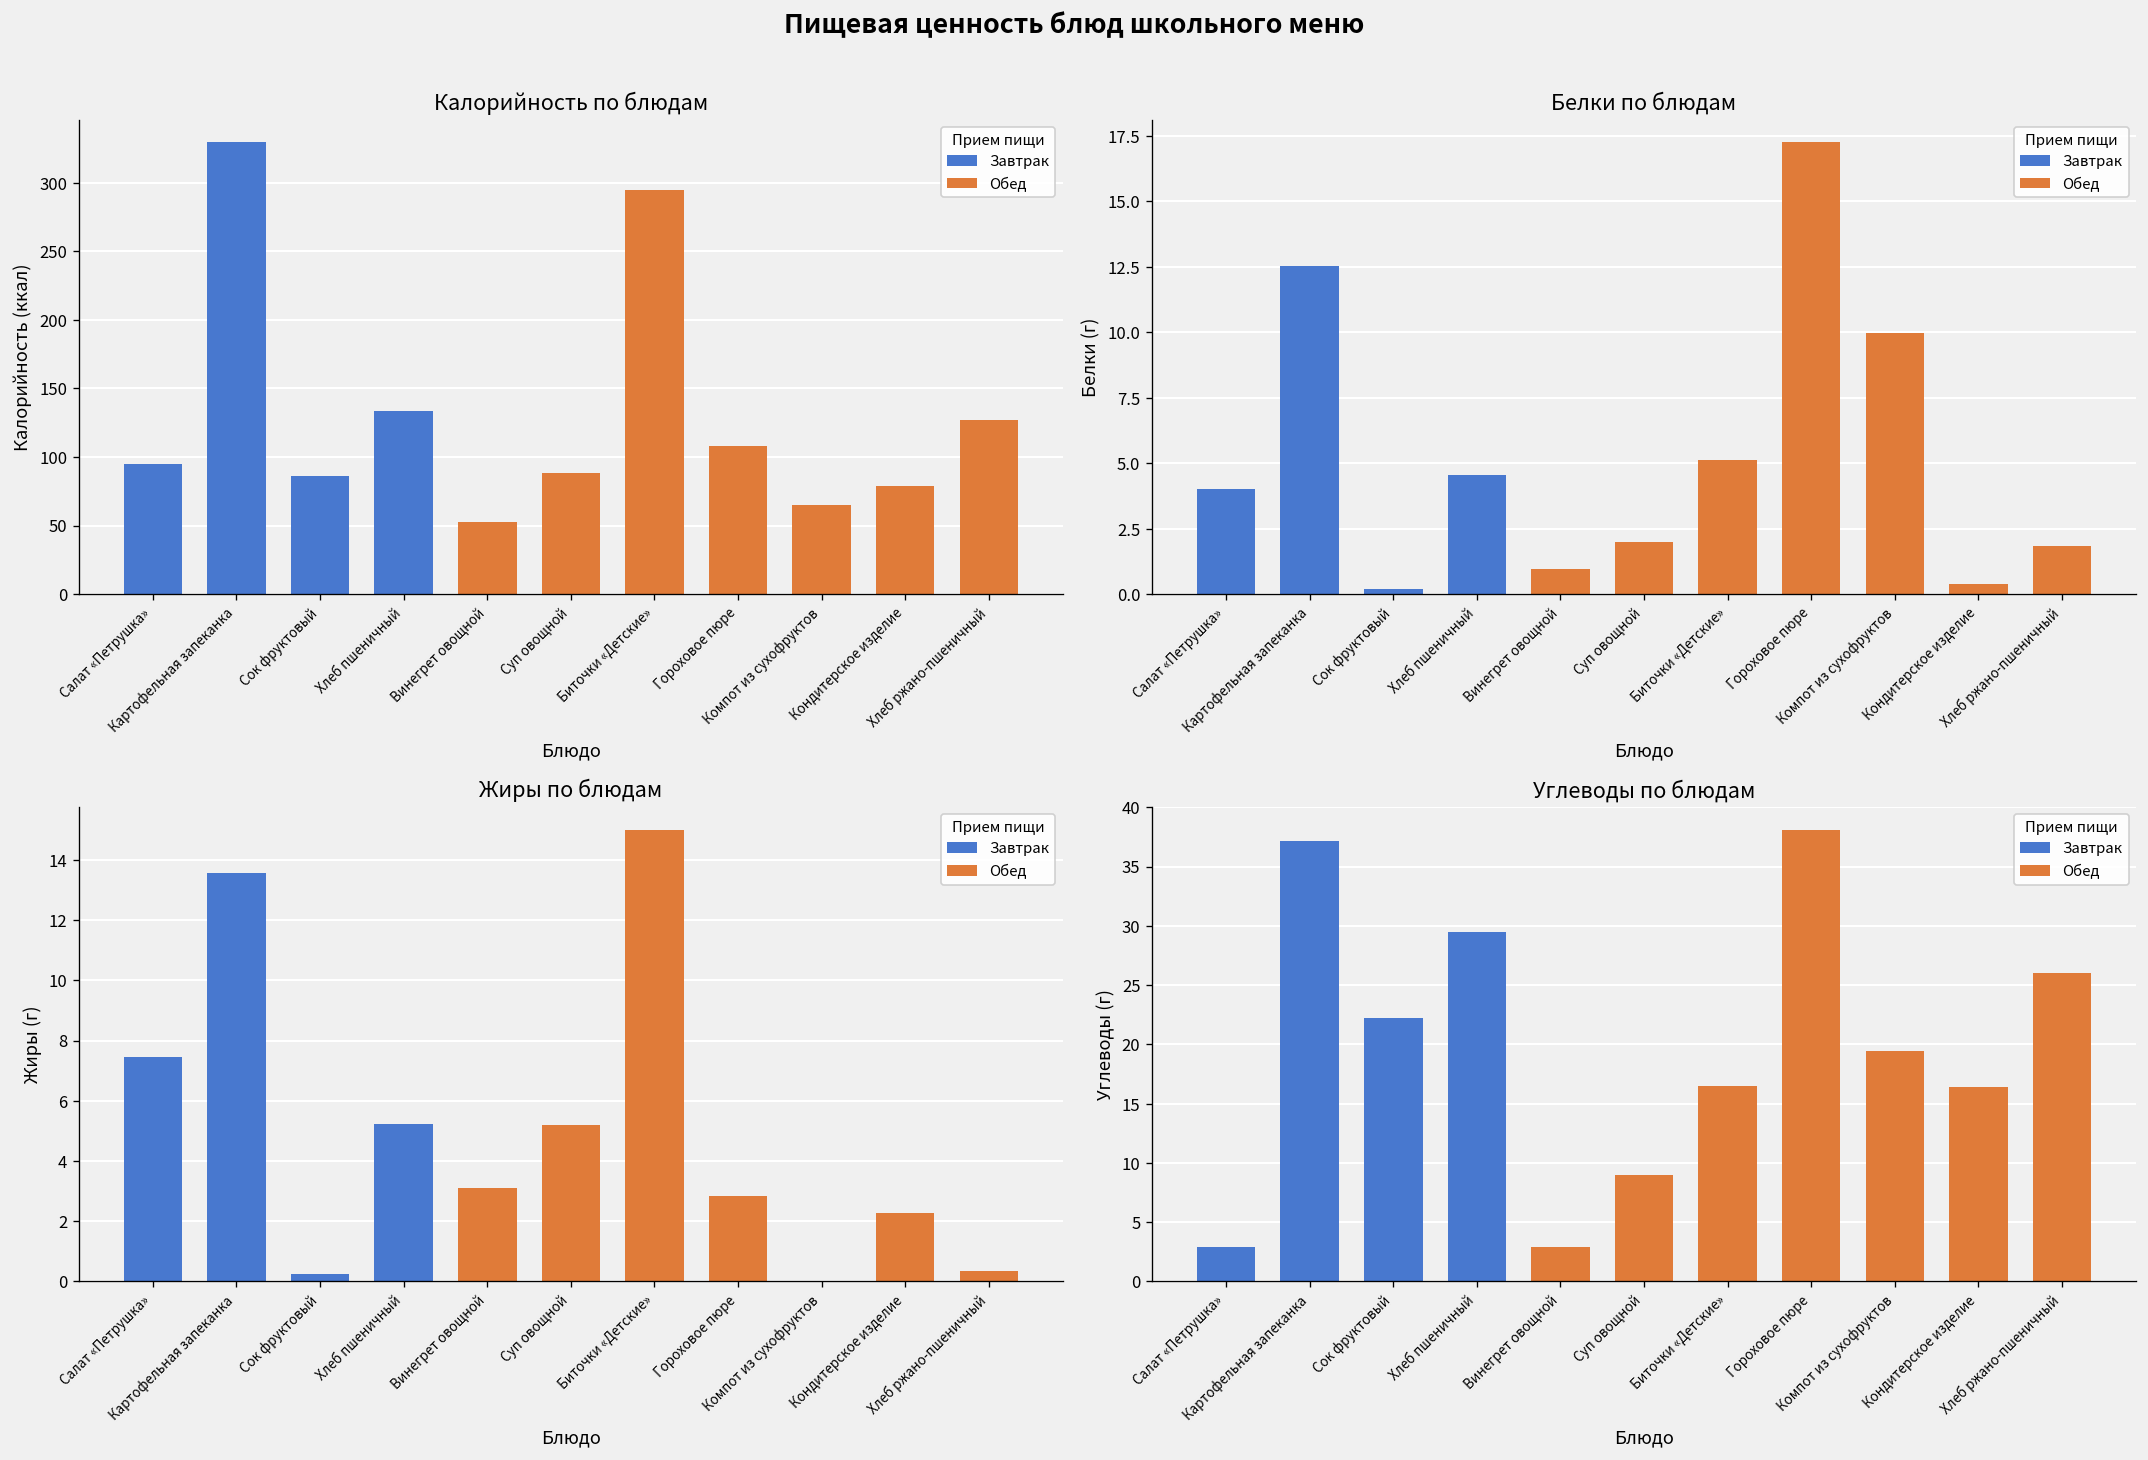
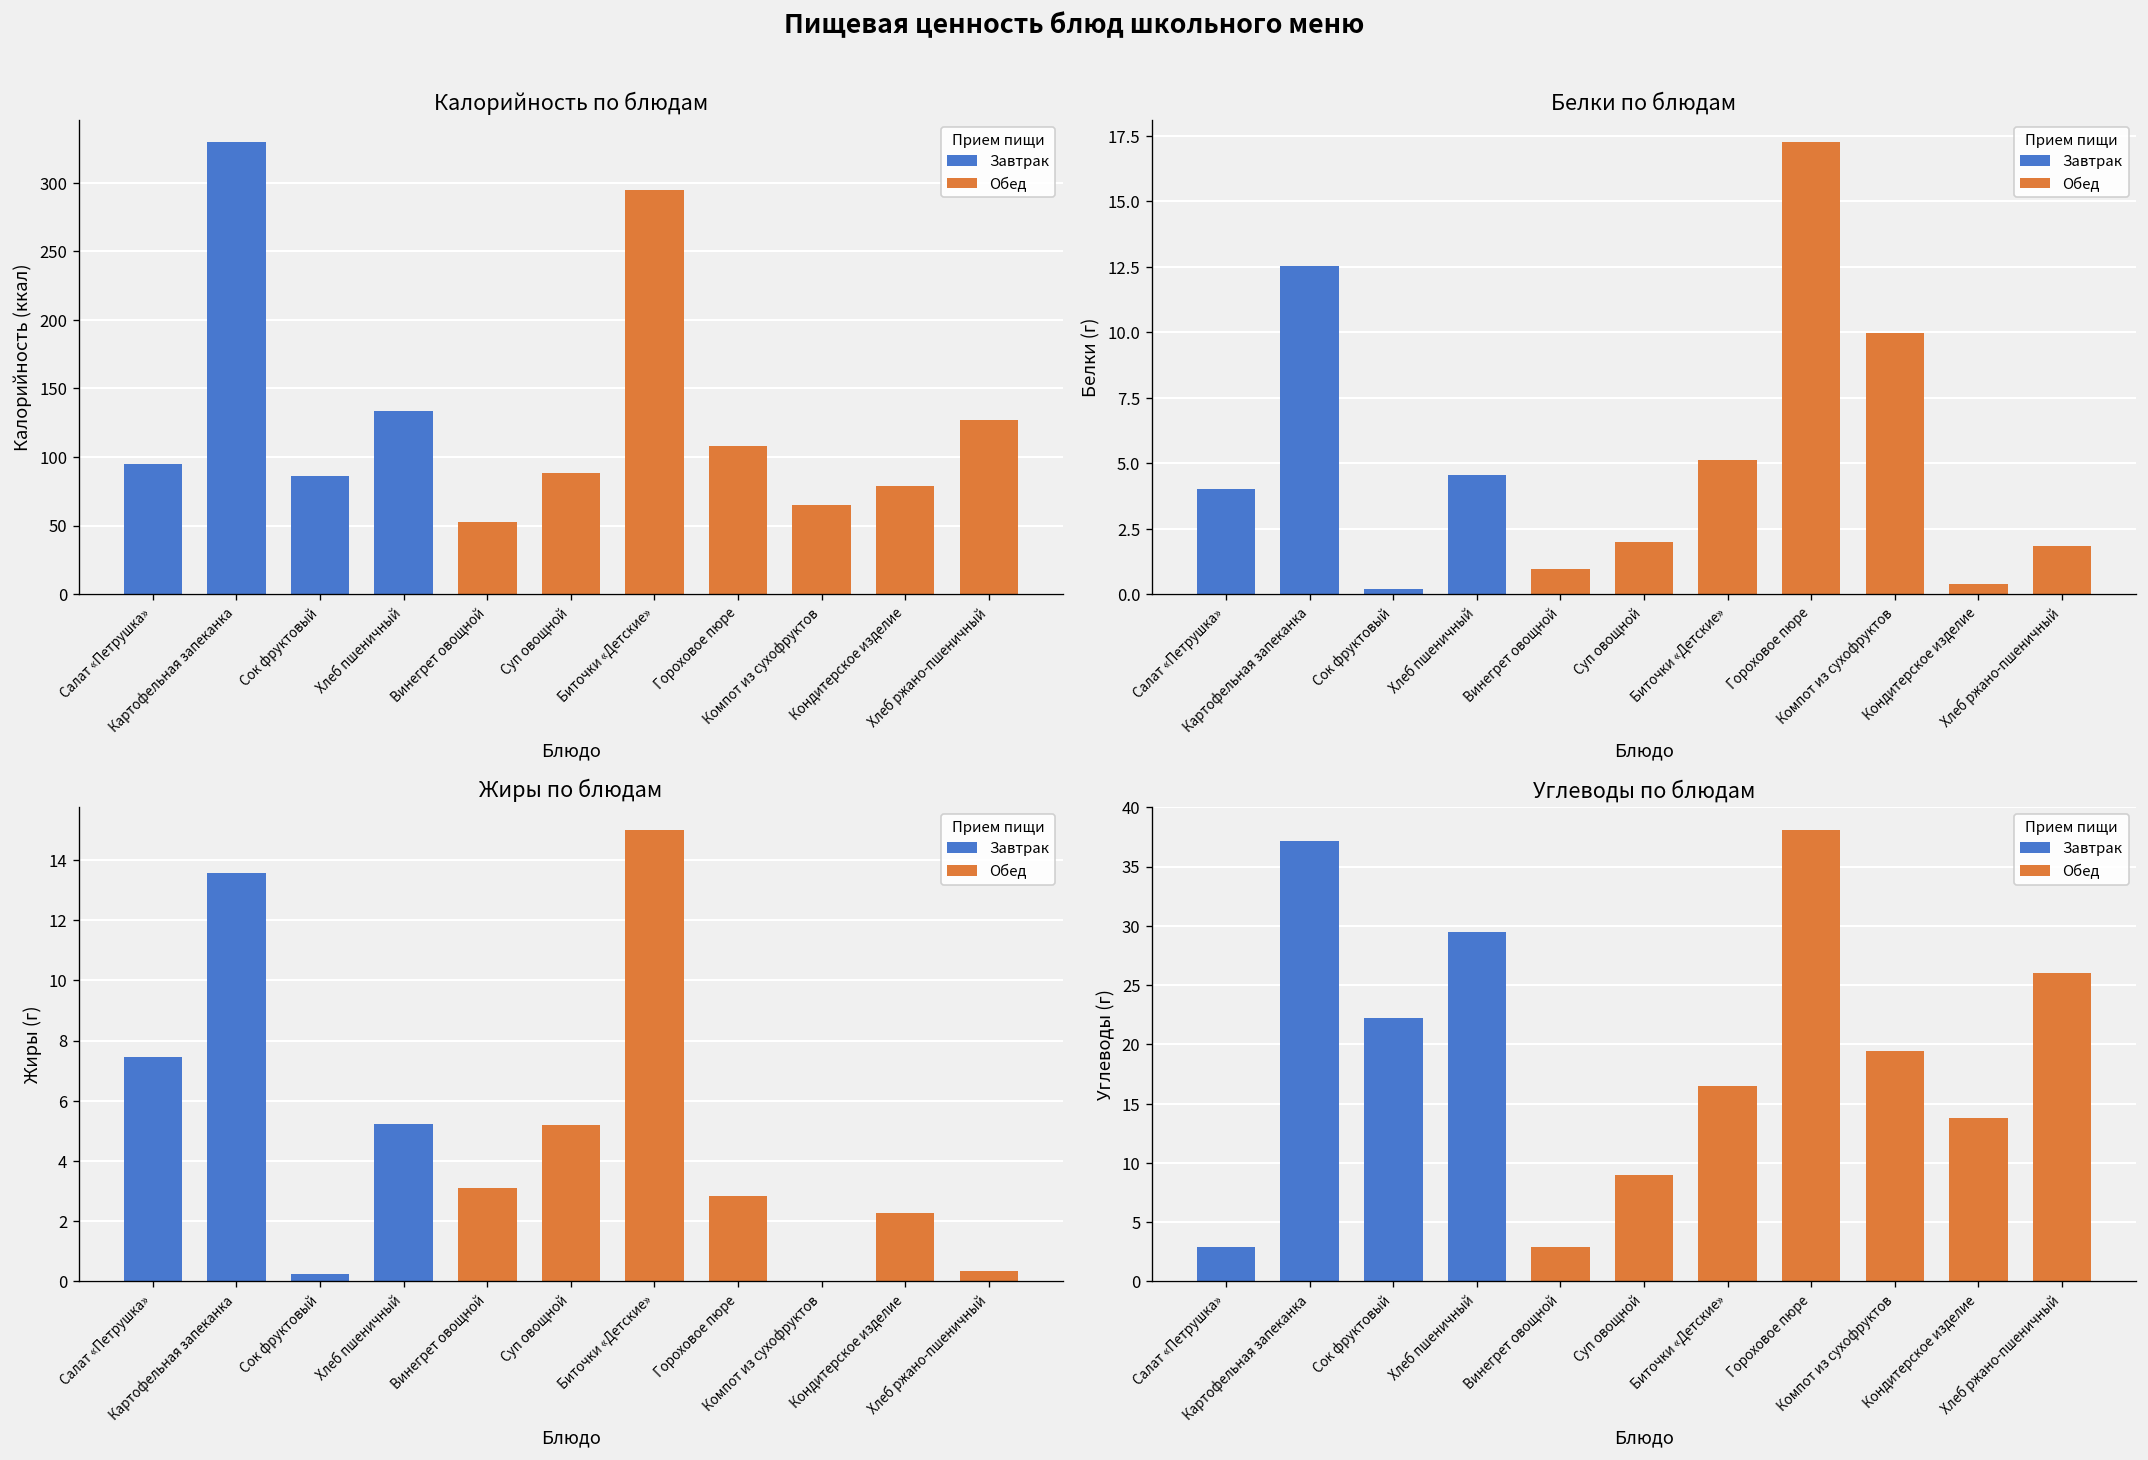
  {
    "Калорийность по блюдам": {
      "Завтрак": {
        "Салат «Петрушка»": 95,
        "Картофельная запеканка": 330,
        "Сок фруктовый": 86,
        "Хлеб пшеничный": 133
      },
      "Обед": {
        "Винегрет овощной": 53,
        "Суп овощной": 88,
        "Биточки «Детские»": 294,
        "Гороховое пюре": 108,
        "Компот из сухофруктов": 65,
        "Кондитерское изделие": 79,
        "Хлеб ржано-пшеничный": 127
      }
    },
    "Белки по блюдам": {
      "Завтрак": {
        "Салат «Петрушка»": 4.0,
        "Картофельная запеканка": 12.5,
        "Сок фруктовый": 0.2,
        "Хлеб пшеничный": 4.6
      },
      "Обед": {
        "Винегрет овощной": 1.0,
        "Суп овощной": 2.0,
        "Биточки «Детские»": 5.1,
        "Гороховое пюре": 17.3,
        "Компот из сухофруктов": 10.0,
        "Кондитерское изделие": 0.4,
        "Хлеб ржано-пшеничный": 1.9
      }
    },
    "Жиры по блюдам": {
      "Завтрак": {
        "Салат «Петрушка»": 7.5,
        "Картофельная запеканка": 13.6,
        "Сок фруктовый": 0.3,
        "Хлеб пшеничный": 5.2
      },
      "Обед": {
        "Винегрет овощной": 3.1,
        "Суп овощной": 5.2,
        "Биточки «Детские»": 15.0,
        "Гороховое пюре": 2.9,
        "Компот из сухофруктов": 0.0,
        "Кондитерское изделие": 2.3,
        "Хлеб ржано-пшеничный": 0.4
      }
    },
    "Углеводы по блюдам": {
      "Завтрак": {
        "Салат «Петрушка»": 3,
        "Картофельная запеканка": 37,
        "Сок фруктовый": 22,
        "Хлеб пшеничный": 30
      },
      "Обед": {
        "Винегрет овощной": 3,
        "Суп овощной": 9,
        "Биточки «Детские»": 16,
        "Гороховое пюре": 38,
        "Компот из сухофруктов": 19,
-       "Кондитерское изделие": 16,
+       "Кондитерское изделие": 14,
        "Хлеб ржано-пшеничный": 26
      }
    }
  }
